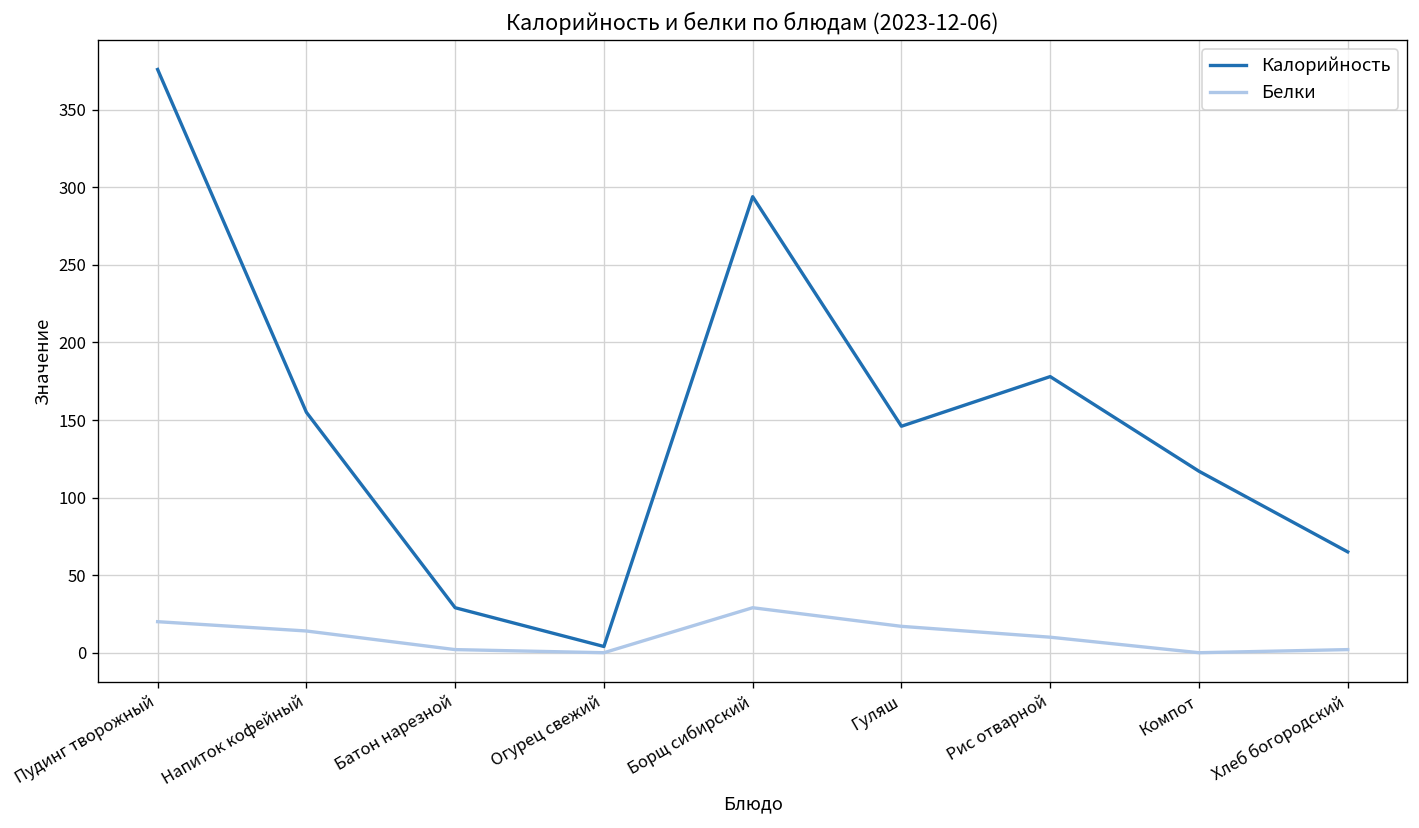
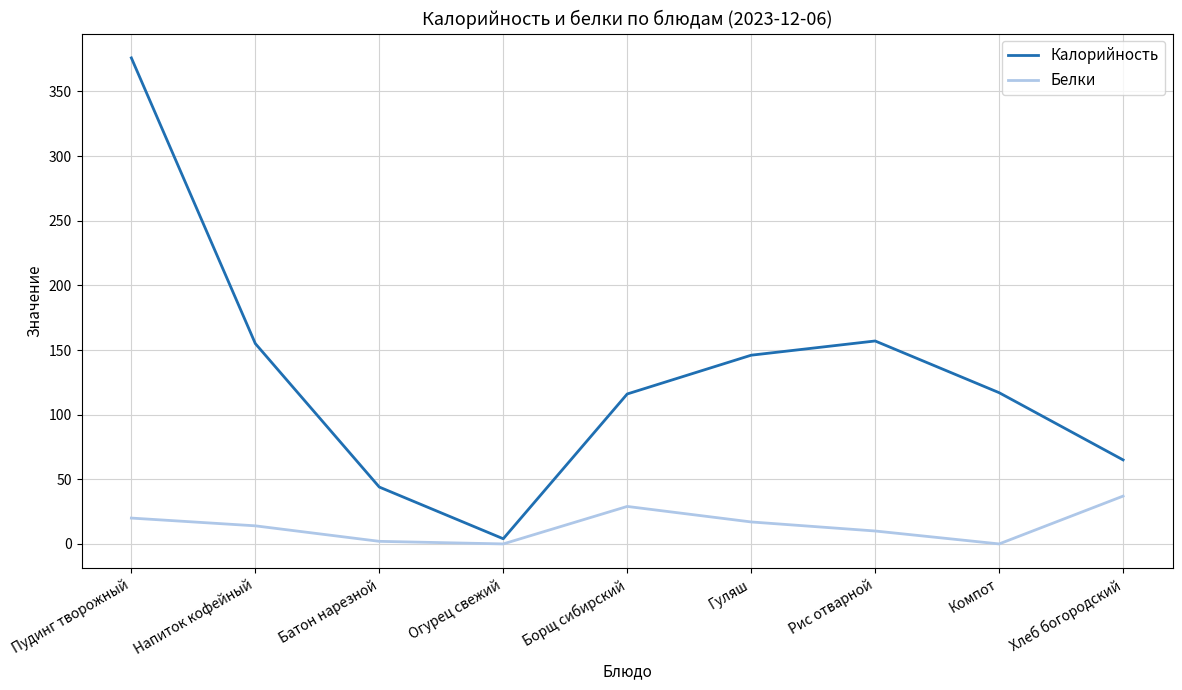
  {
    "Калорийность": {
      "Пудинг творожный": 376,
      "Напиток кофейный": 155,
-     "Батон нарезной": 29,
+     "Батон нарезной": 44,
      "Огурец свежий": 4,
-     "Борщ сибирский": 294,
+     "Борщ сибирский": 116,
      "Гуляш": 146,
-     "Рис отварной": 178,
+     "Рис отварной": 157,
      "Компот": 117,
      "Хлеб богородский": 65
    },
    "Белки": {
      "Пудинг творожный": 20,
      "Напиток кофейный": 14,
      "Батон нарезной": 2,
      "Огурец свежий": 0,
      "Борщ сибирский": 29,
      "Гуляш": 17,
      "Рис отварной": 10,
      "Компот": 0,
-     "Хлеб богородский": 2
+     "Хлеб богородский": 37
    }
  }
